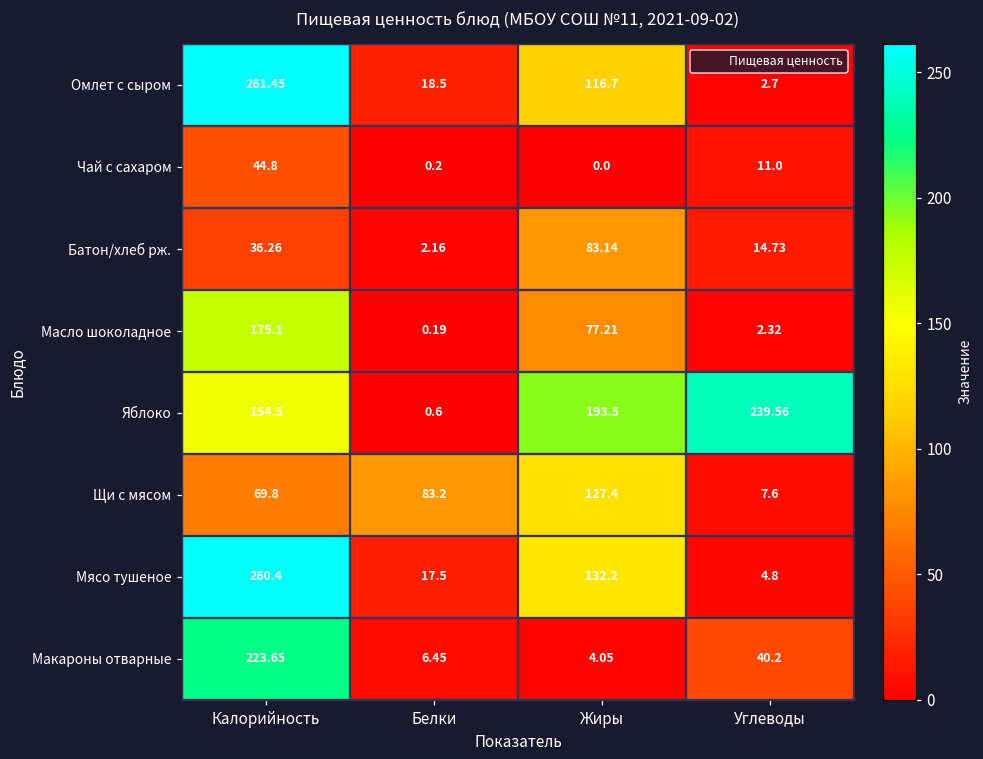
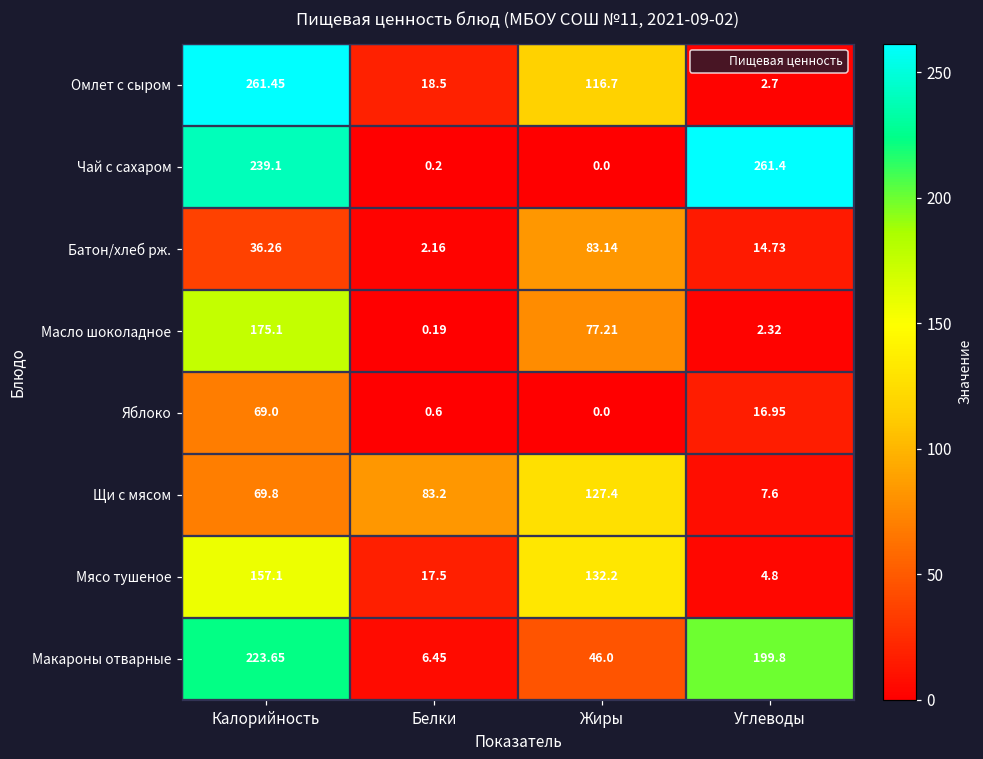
  {
    "Омлет с сыром": {
      "Калорийность": 261.45,
      "Белки": 18.5,
      "Жиры": 116.7,
      "Углеводы": 2.7
    },
    "Чай с сахаром": {
-     "Калорийность": 44.8,
+     "Калорийность": 239.1,
      "Белки": 0.2,
      "Жиры": 0.0,
-     "Углеводы": 11.0
+     "Углеводы": 261.4
    },
    "Батон/хлеб рж.": {
      "Калорийность": 36.26,
      "Белки": 2.16,
      "Жиры": 83.14,
      "Углеводы": 14.73
    },
    "Масло шоколадное": {
      "Калорийность": 175.1,
      "Белки": 0.19,
      "Жиры": 77.21,
      "Углеводы": 2.32
    },
    "Яблоко": {
-     "Калорийность": 154.5,
+     "Калорийность": 69.0,
      "Белки": 0.6,
-     "Жиры": 193.5,
-     "Углеводы": 239.56
+     "Жиры": 0.0,
+     "Углеводы": 16.95
    },
    "Щи с мясом": {
      "Калорийность": 69.8,
      "Белки": 83.2,
      "Жиры": 127.4,
      "Углеводы": 7.6
    },
    "Мясо тушеное": {
-     "Калорийность": 260.4,
+     "Калорийность": 157.1,
      "Белки": 17.5,
      "Жиры": 132.2,
      "Углеводы": 4.8
    },
    "Макароны отварные": {
      "Калорийность": 223.65,
      "Белки": 6.45,
-     "Жиры": 4.05,
-     "Углеводы": 40.2
+     "Жиры": 46.0,
+     "Углеводы": 199.8
    }
  }
